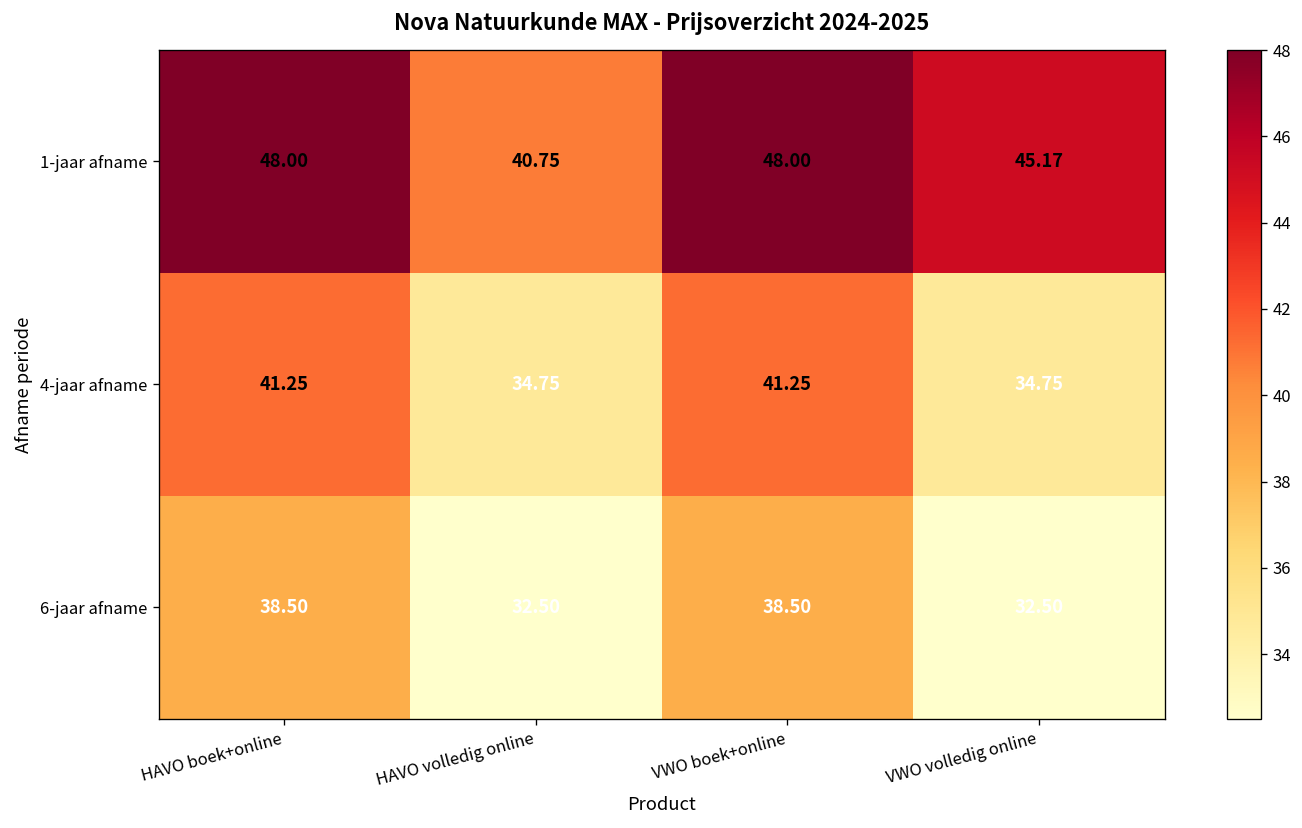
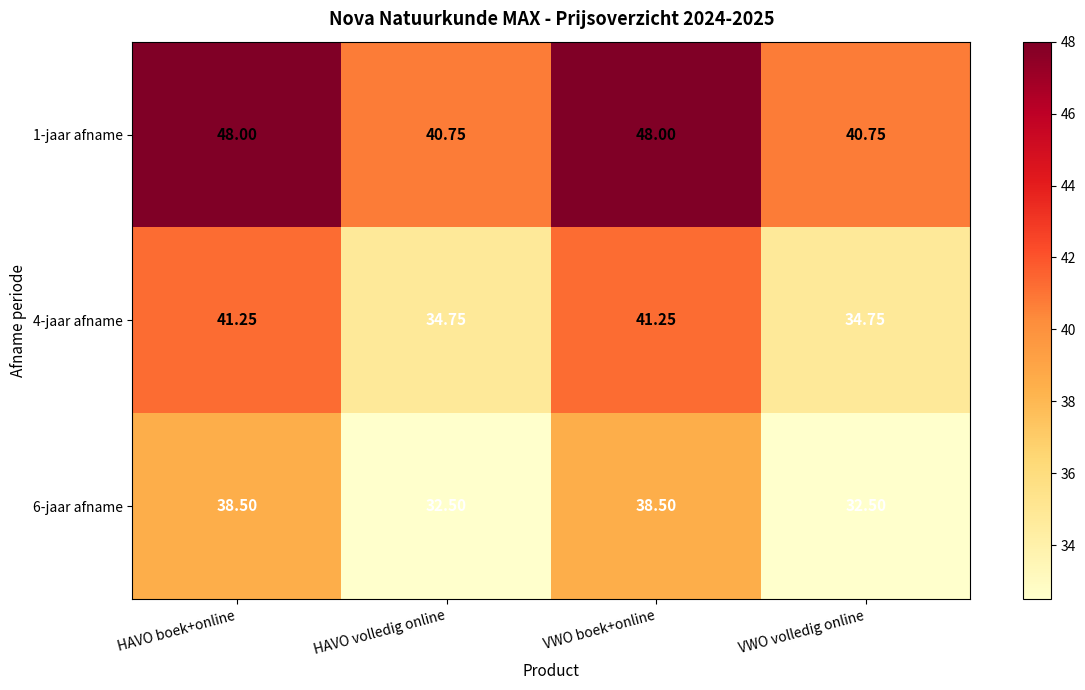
  {
    "1-jaar afname": {
      "HAVO boek+online": 48.00,
      "HAVO volledig online": 40.75,
      "VWO boek+online": 48.00,
-     "VWO volledig online": 45.17
+     "VWO volledig online": 40.75
    },
    "4-jaar afname": {
      "HAVO boek+online": 41.25,
      "HAVO volledig online": 34.75,
      "VWO boek+online": 41.25,
      "VWO volledig online": 34.75
    },
    "6-jaar afname": {
      "HAVO boek+online": 38.50,
      "HAVO volledig online": 32.50,
      "VWO boek+online": 38.50,
      "VWO volledig online": 32.50
    }
  }
